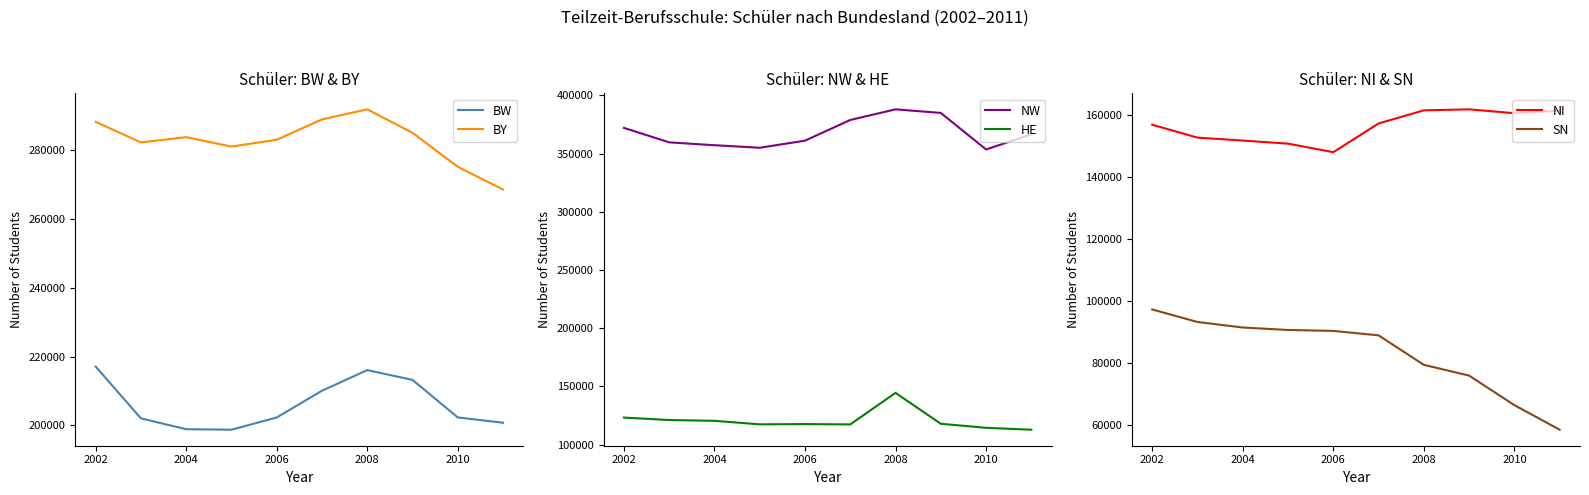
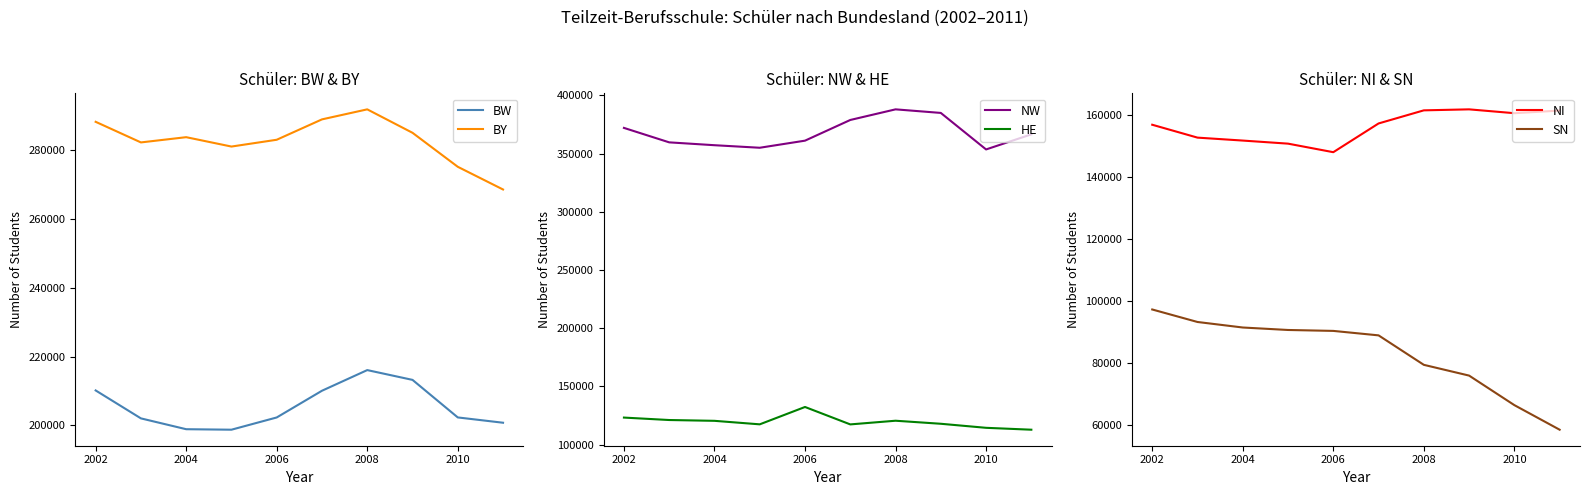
  {
    "Schüler: BW & BY": {
      "BW": {
-       "2002": 217000,
+       "2002": 210000,
        "2004": 199000,
        "2006": 202000,
        "2008": 216000,
        "2010": 202000
      },
      "BY": {
        "2002": 288000,
        "2004": 284000,
        "2006": 283000,
        "2008": 292000,
        "2010": 275000
      }
    },
    "Schüler: NW & HE": {
      "NW": {
        "2002": 372000,
        "2004": 357000,
        "2006": 361000,
        "2008": 388000,
        "2010": 353000
      },
      "HE": {
        "2002": 123000,
        "2004": 121000,
-       "2006": 118000,
-       "2008": 145000,
+       "2006": 132000,
+       "2008": 121000,
        "2010": 115000
      }
    },
    "Schüler: NI & SN": {
      "NI": {
        "2002": 157000,
        "2004": 152000,
        "2006": 148000,
        "2008": 161000
      },
      "SN": {
        "2002": 97000,
        "2004": 91000,
        "2006": 90000,
        "2008": 79000,
        "2010": 66000
      }
    }
  }
